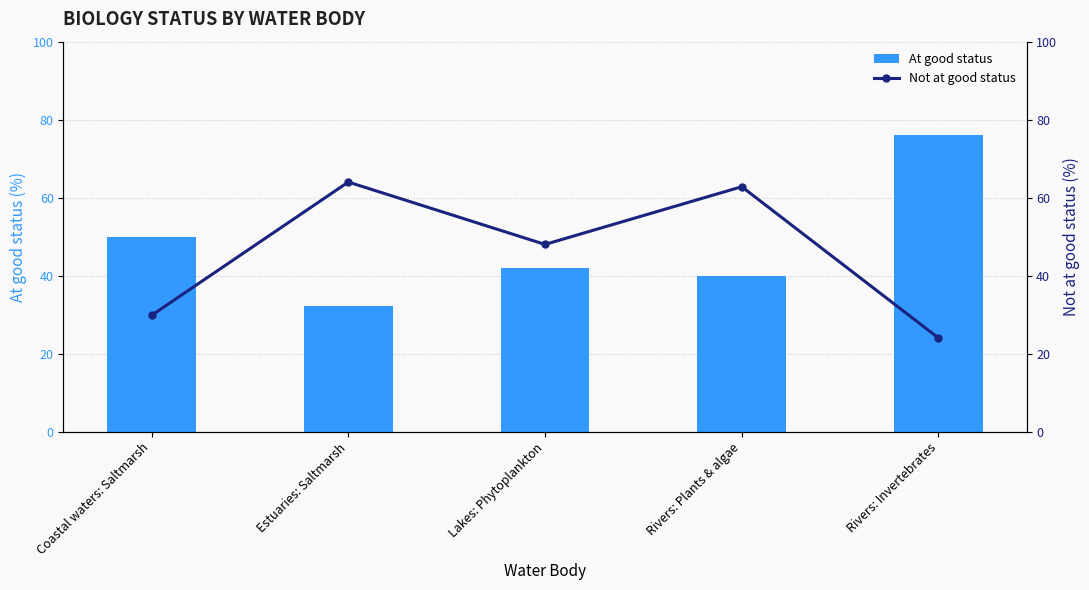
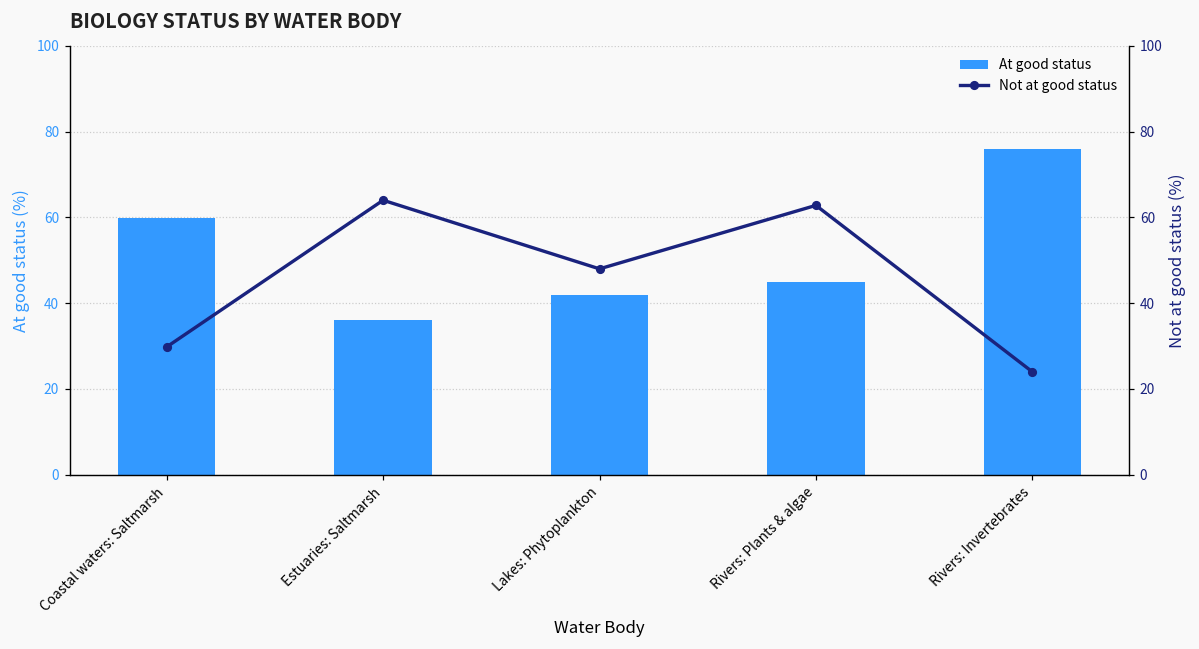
  {
    "At good status": {
-     "Coastal waters: Saltmarsh": 50,
-     "Estuaries: Saltmarsh": 32,
+     "Coastal waters: Saltmarsh": 60,
+     "Estuaries: Saltmarsh": 36,
      "Lakes: Phytoplankton": 42,
-     "Rivers: Plants & algae": 40,
+     "Rivers: Plants & algae": 45,
      "Rivers: Invertebrates": 76
    },
    "Not at good status": {
      "Coastal waters: Saltmarsh": 30,
      "Estuaries: Saltmarsh": 64,
      "Lakes: Phytoplankton": 48,
      "Rivers: Plants & algae": 63,
      "Rivers: Invertebrates": 24
    }
  }
